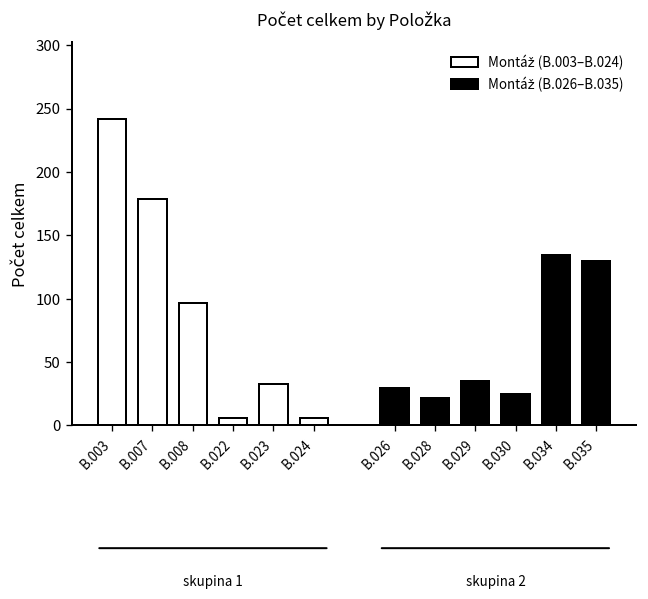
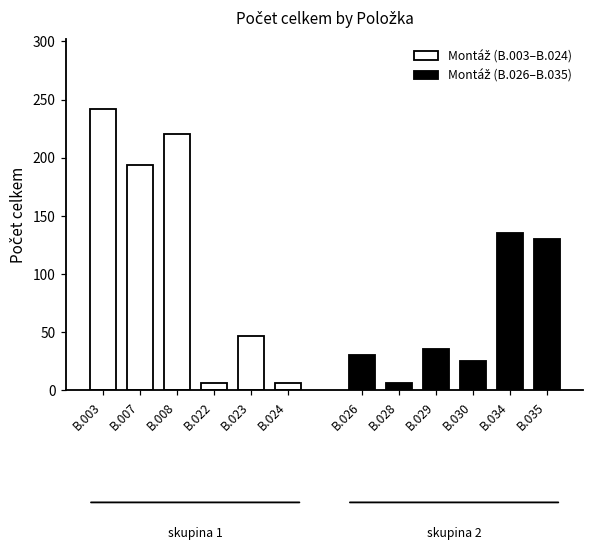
  {
    "Montáž (B.003–B.024)": {
      "B.003": 242,
-     "B.007": 179,
-     "B.008": 97,
+     "B.007": 194,
+     "B.008": 220,
      "B.022": 6,
-     "B.023": 33,
+     "B.023": 47,
      "B.024": 6
    },
    "Montáž (B.026–B.035)": {
      "B.026": 30,
-     "B.028": 22,
+     "B.028": 6,
      "B.029": 35,
      "B.030": 25,
      "B.034": 135,
      "B.035": 130
    }
  }
